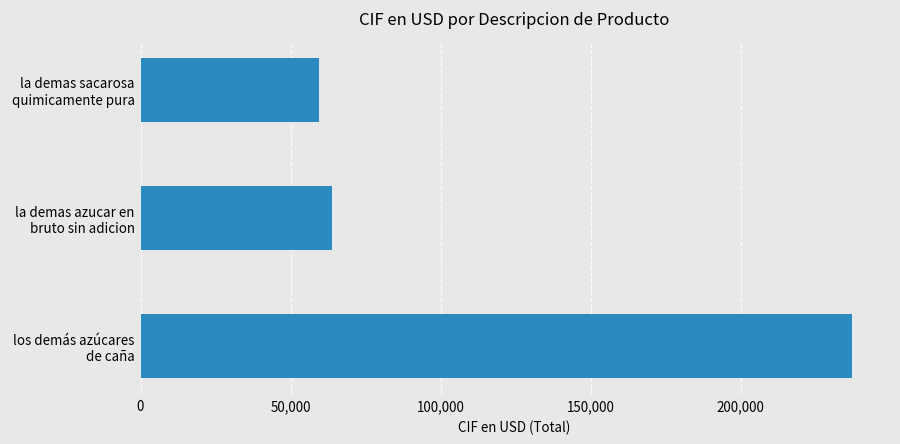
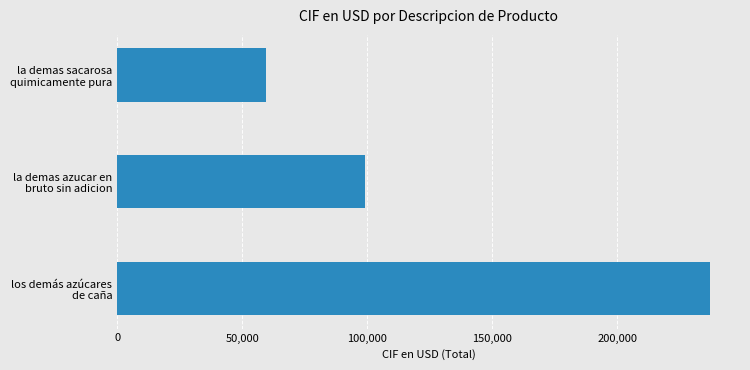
  {
    "la demas sacarosa quimicamente pura": "60,000",
-   "la demas azucar en bruto sin adicion": "64,000",
+   "la demas azucar en bruto sin adicion": "99,000",
    "los demás azúcares de caña": "237,000"
  }
